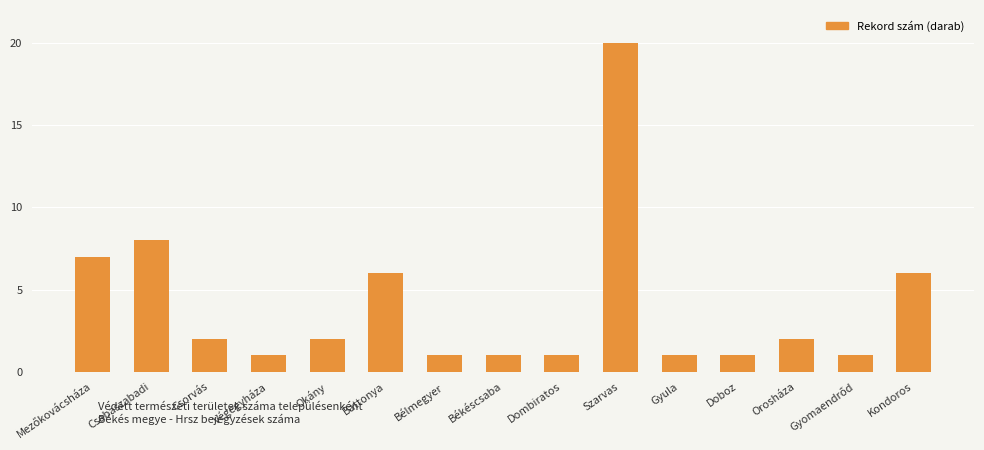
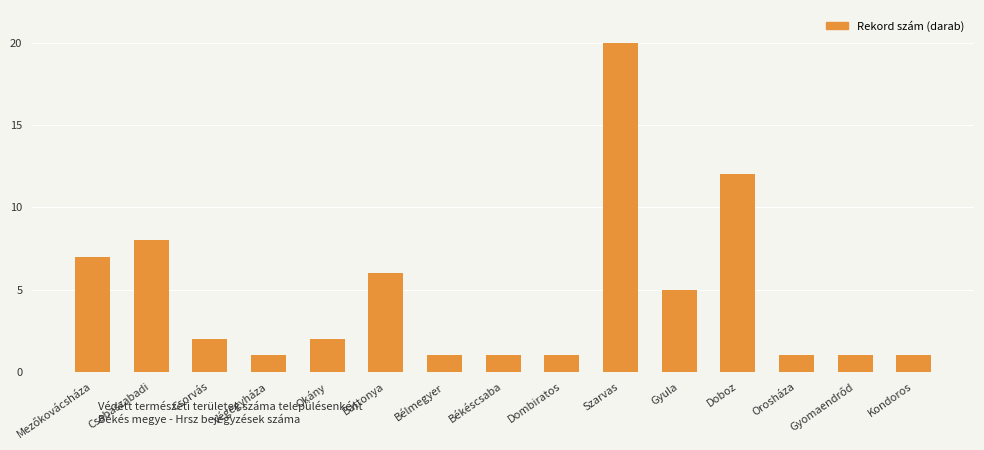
  {
    "Mezőkovácsháza": 7,
    "Csabaszabadi": 8,
    "Csorvás": 2,
    "Végegyháza": 1,
    "Okány": 2,
    "Battonya": 6,
    "Bélmegyer": 1,
    "Békéscsaba": 1,
    "Dombiratos": 1,
    "Szarvas": 20,
-   "Gyula": 1,
-   "Doboz": 1,
-   "Orosháza": 2,
+   "Gyula": 5,
+   "Doboz": 12,
+   "Orosháza": 1,
    "Gyomaendrőd": 1,
-   "Kondoros": 6
+   "Kondoros": 1
  }
